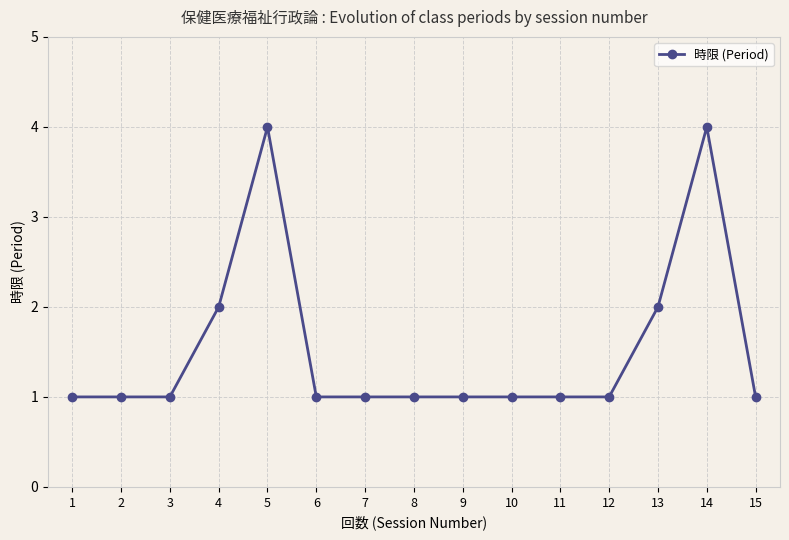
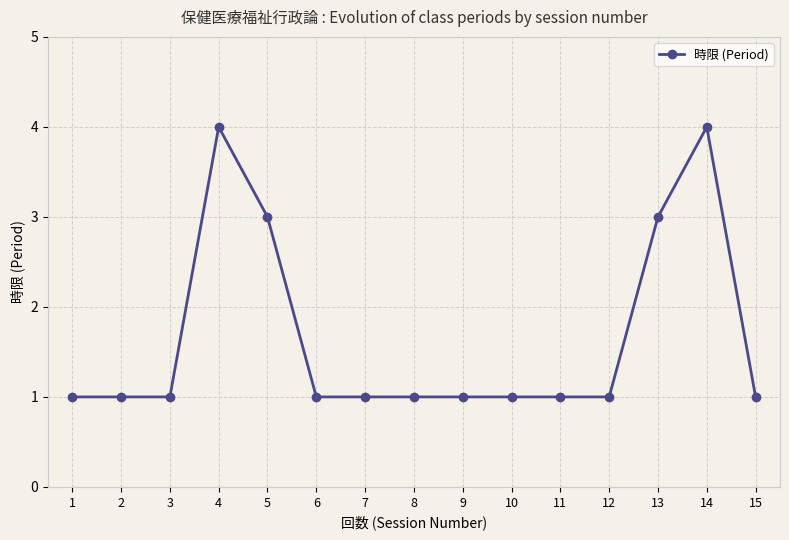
  {
    "1": 1,
    "2": 1,
    "3": 1,
-   "4": 2,
-   "5": 4,
+   "4": 4,
+   "5": 3,
    "6": 1,
    "7": 1,
    "8": 1,
    "9": 1,
    "10": 1,
    "11": 1,
    "12": 1,
-   "13": 2,
+   "13": 3,
    "14": 4,
    "15": 1
  }
